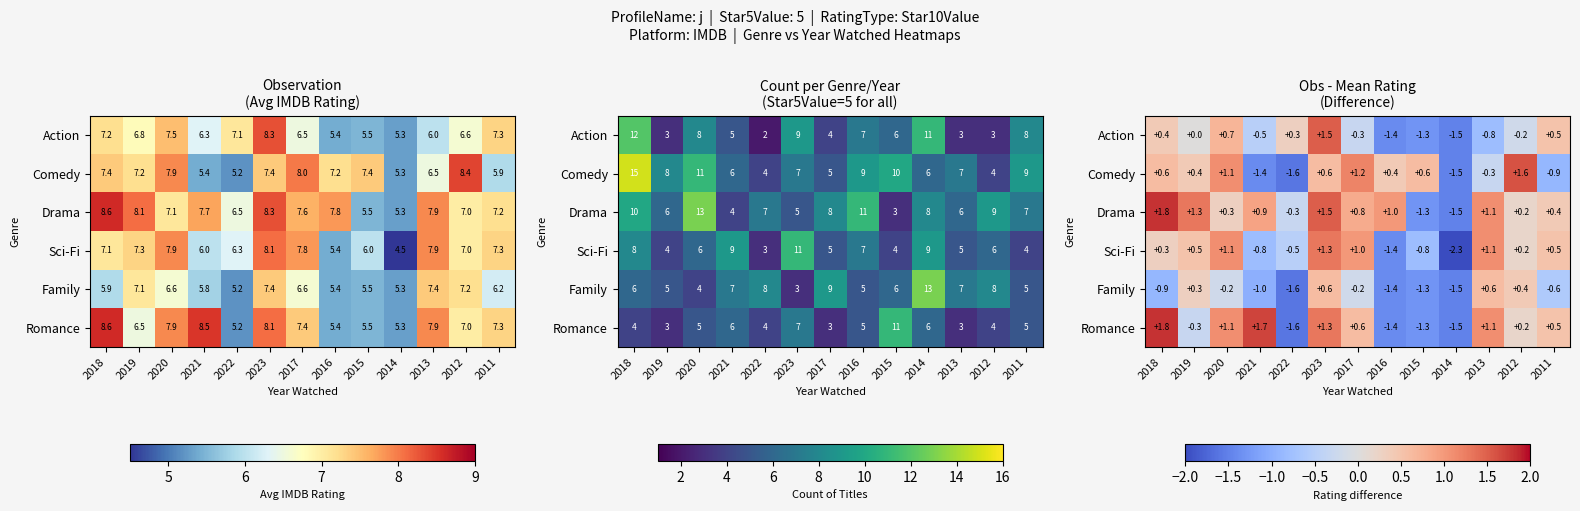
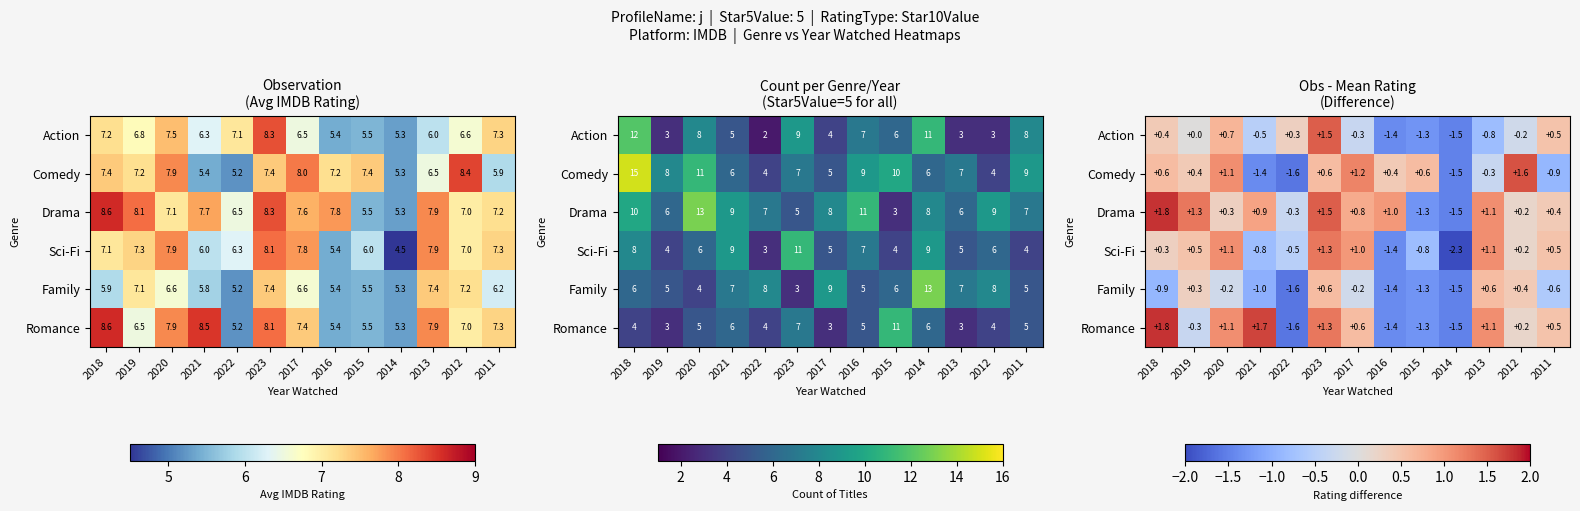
  {
    "Count per Genre/Year (Star5Value=5 for all)": {
      "Drama": {
        "2018": 10,
        "2019": 6,
        "2020": 13,
-       "2021": 4,
+       "2021": 9,
        "2022": 7,
        "2023": 5,
        "2017": 8,
        "2016": 11,
        "2015": 3,
        "2014": 8,
        "2013": 6,
        "2012": 9,
        "2011": 7
      }
    }
  }
